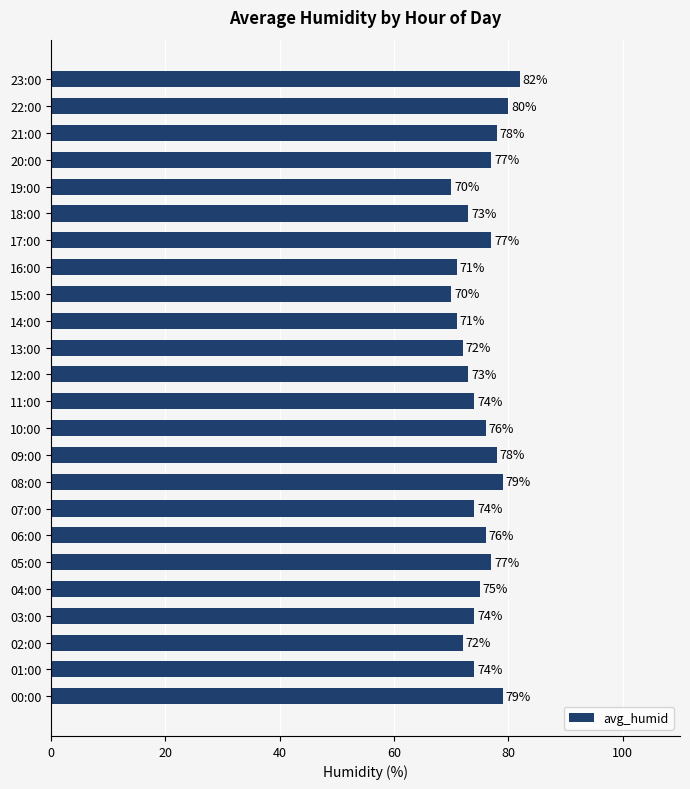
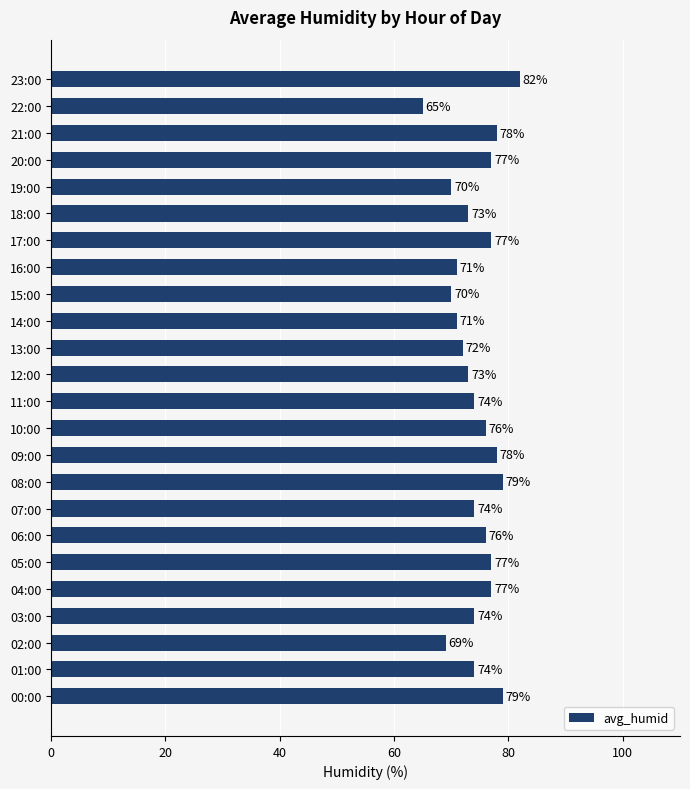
  {
    "23:00": "82%",
-   "22:00": "80%",
+   "22:00": "65%",
    "21:00": "78%",
    "20:00": "77%",
    "19:00": "70%",
    "18:00": "73%",
    "17:00": "77%",
    "16:00": "71%",
    "15:00": "70%",
    "14:00": "71%",
    "13:00": "72%",
    "12:00": "73%",
    "11:00": "74%",
    "10:00": "76%",
    "09:00": "78%",
    "08:00": "79%",
    "07:00": "74%",
    "06:00": "76%",
    "05:00": "77%",
-   "04:00": "75%",
+   "04:00": "77%",
    "03:00": "74%",
-   "02:00": "72%",
+   "02:00": "69%",
    "01:00": "74%",
    "00:00": "79%"
  }
